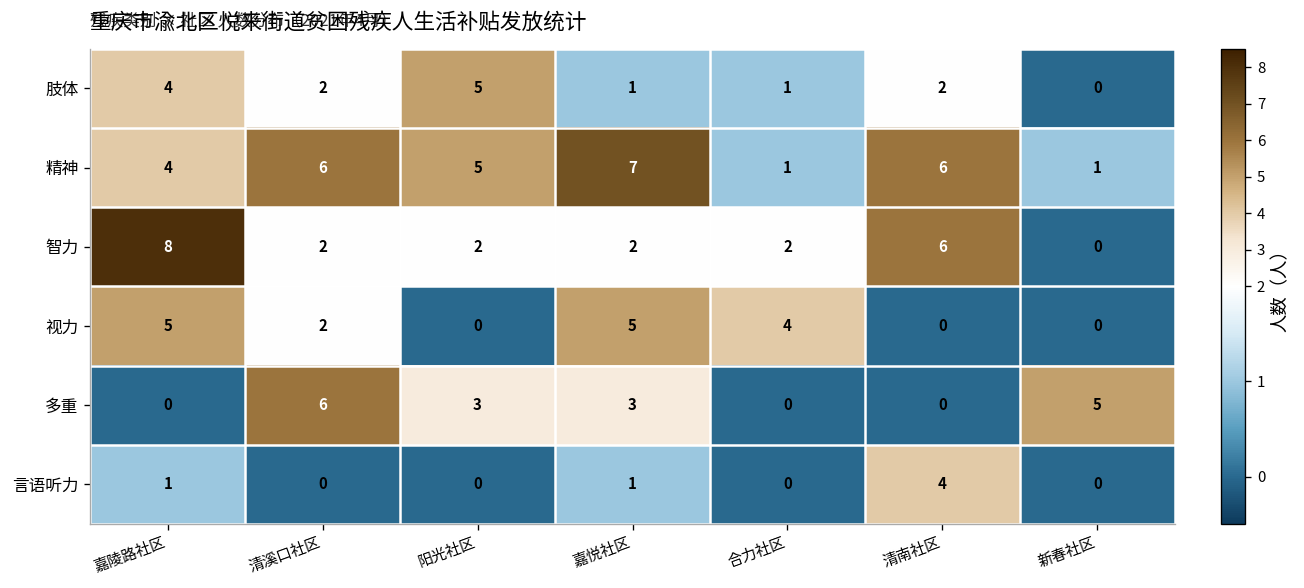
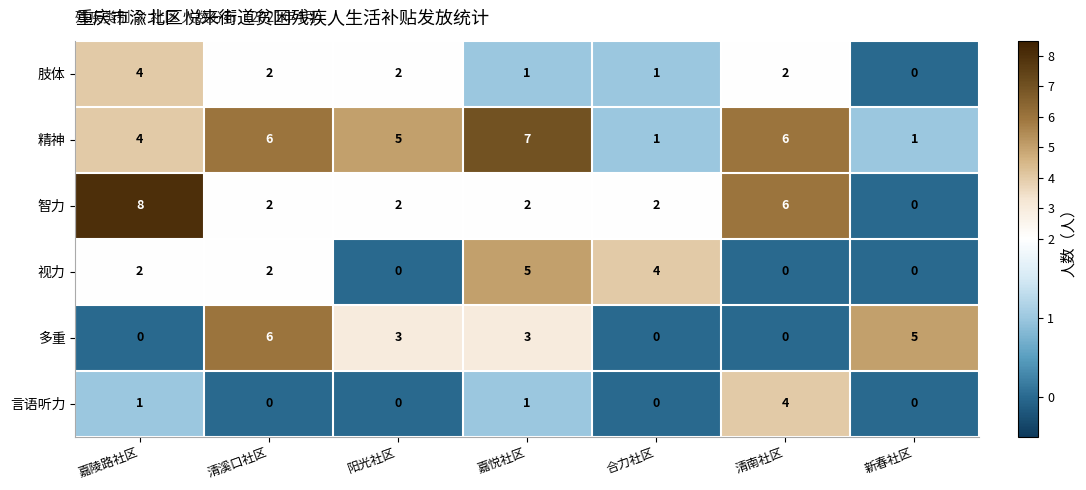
  {
    "肢体": {
      "嘉陵路社区": 4,
      "清溪口社区": 2,
-     "阳光社区": 5,
+     "阳光社区": 2,
      "嘉悦社区": 1,
      "合力社区": 1,
      "清南社区": 2,
      "新春社区": 0
    },
    "精神": {
      "嘉陵路社区": 4,
      "清溪口社区": 6,
      "阳光社区": 5,
      "嘉悦社区": 7,
      "合力社区": 1,
      "清南社区": 6,
      "新春社区": 1
    },
    "智力": {
      "嘉陵路社区": 8,
      "清溪口社区": 2,
      "阳光社区": 2,
      "嘉悦社区": 2,
      "合力社区": 2,
      "清南社区": 6,
      "新春社区": 0
    },
    "视力": {
-     "嘉陵路社区": 5,
+     "嘉陵路社区": 2,
      "清溪口社区": 2,
      "阳光社区": 0,
      "嘉悦社区": 5,
      "合力社区": 4,
      "清南社区": 0,
      "新春社区": 0
    },
    "多重": {
      "嘉陵路社区": 0,
      "清溪口社区": 6,
      "阳光社区": 3,
      "嘉悦社区": 3,
      "合力社区": 0,
      "清南社区": 0,
      "新春社区": 5
    },
    "言语听力": {
      "嘉陵路社区": 1,
      "清溪口社区": 0,
      "阳光社区": 0,
      "嘉悦社区": 1,
      "合力社区": 0,
      "清南社区": 4,
      "新春社区": 0
    }
  }
